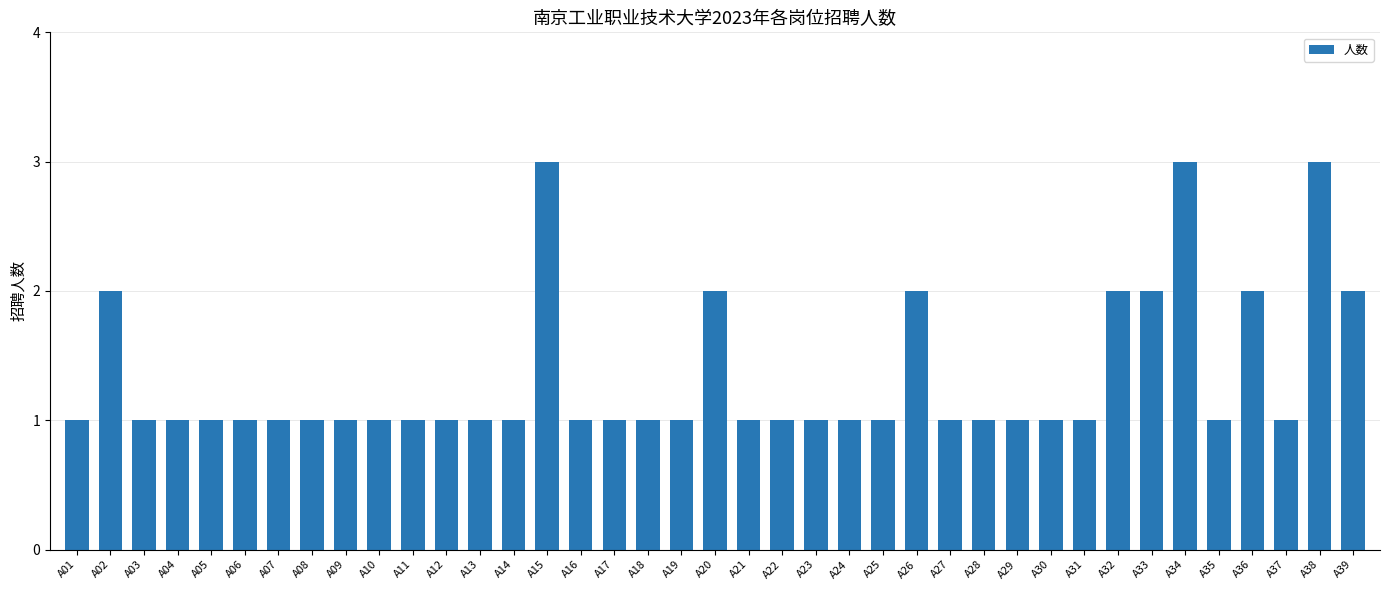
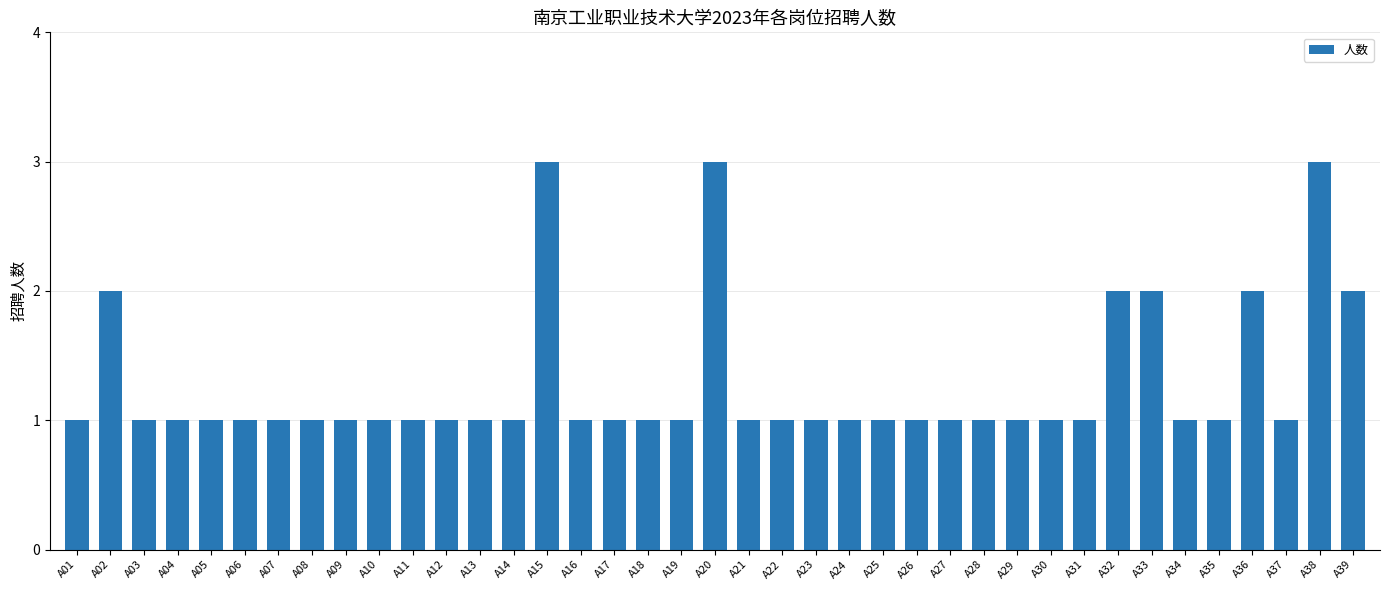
  {
    "A01": 1,
    "A02": 2,
    "A03": 1,
    "A04": 1,
    "A05": 1,
    "A06": 1,
    "A07": 1,
    "A08": 1,
    "A09": 1,
    "A10": 1,
    "A11": 1,
    "A12": 1,
    "A13": 1,
    "A14": 1,
    "A15": 3,
    "A16": 1,
    "A17": 1,
    "A18": 1,
    "A19": 1,
-   "A20": 2,
+   "A20": 3,
    "A21": 1,
    "A22": 1,
    "A23": 1,
    "A24": 1,
    "A25": 1,
-   "A26": 2,
+   "A26": 1,
    "A27": 1,
    "A28": 1,
    "A29": 1,
    "A30": 1,
    "A31": 1,
    "A32": 2,
    "A33": 2,
-   "A34": 3,
+   "A34": 1,
    "A35": 1,
    "A36": 2,
    "A37": 1,
    "A38": 3,
    "A39": 2
  }
